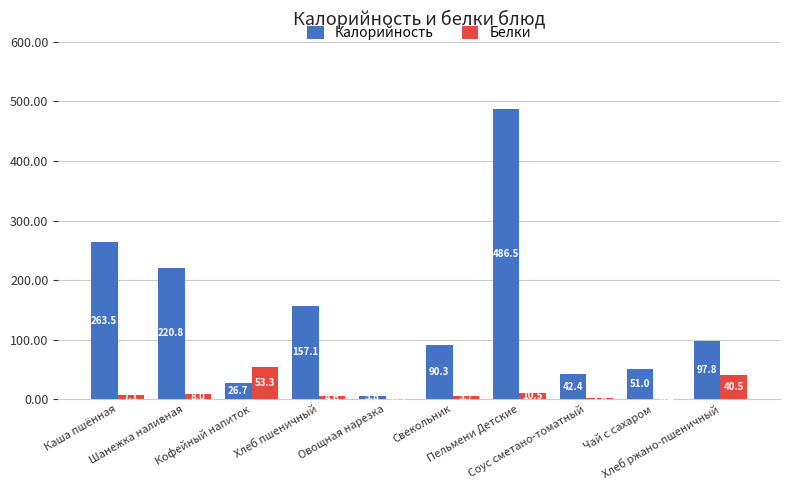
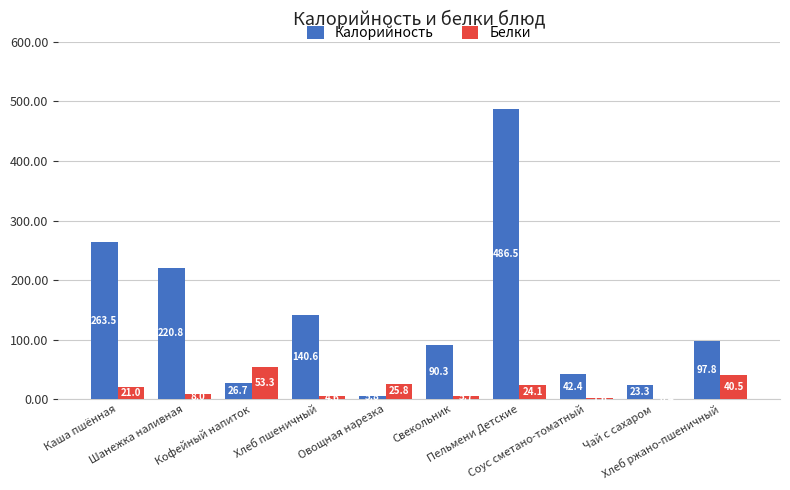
  {
    "Калорийность": {
      "Каша пшённая": 263.5,
      "Шанежка наливная": 220.8,
      "Кофейный напиток": 26.7,
-     "Хлеб пшеничный": 157.1,
+     "Хлеб пшеничный": 140.6,
      "Свекольник": 90.3,
      "Пельмени Детские": 486.5,
      "Соус сметано-томатный": 42.4,
-     "Чай с сахаром": 51.0,
+     "Чай с сахаром": 23.3,
      "Хлеб ржано-пшеничный": 97.8
    },
    "Белки": {
-     "Каша пшённая": 10,
+     "Каша пшённая": 20,
      "Кофейный напиток": 53.3,
-     "Овощная нарезка": 0,
-     "Пельмени Детские": 10.5,
+     "Овощная нарезка": 30,
+     "Пельмени Детские": 24.1,
      "Хлеб ржано-пшеничный": 40.5
    }
  }
